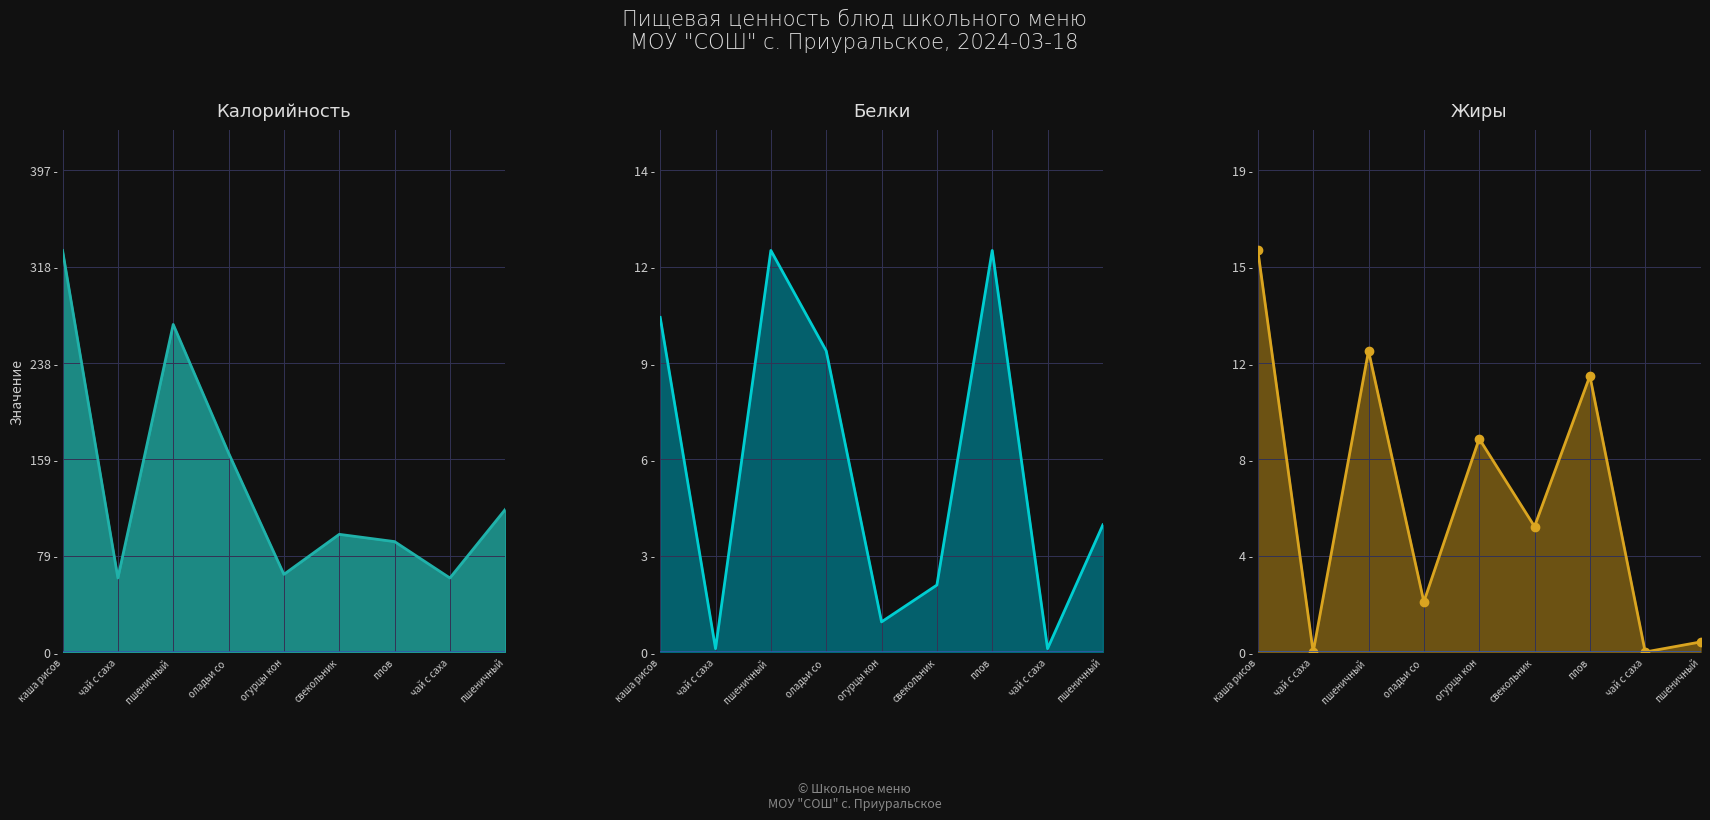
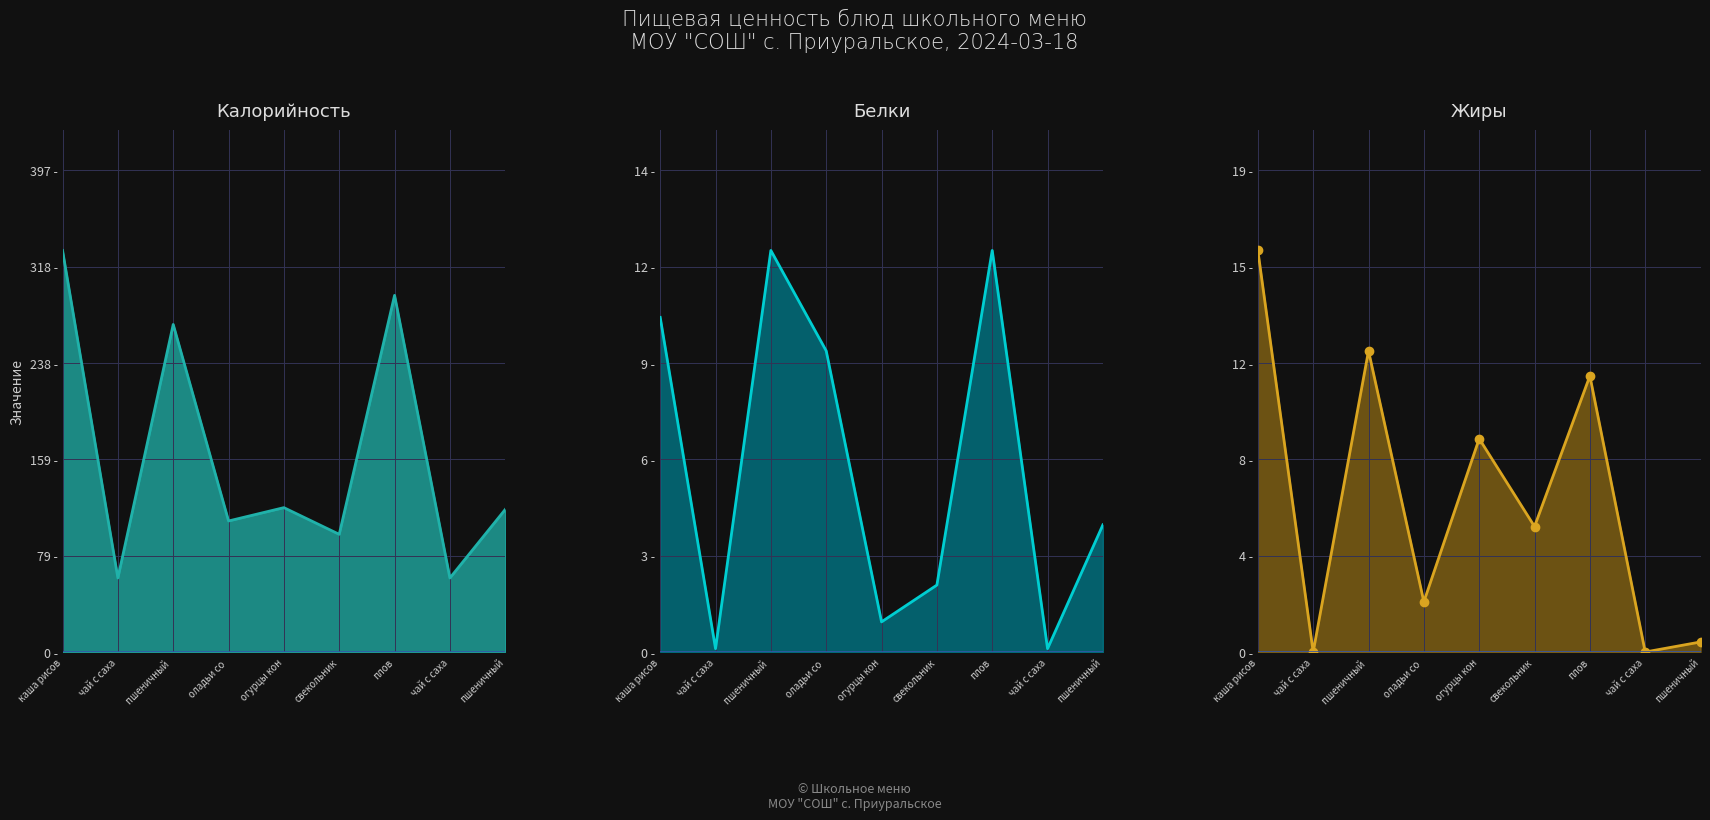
  {
    "Калорийность": {
      "каша рисов": "331 -",
-     "оладьи со": "164 -",
-     "огурцы кон": "64 -",
+     "оладьи со": "108 -",
+     "огурцы кон": "119 -",
      "свекольник": "97 -",
-     "плов": "91 -"
+     "плов": "294 -"
    },
    "Жиры": {
      "каша рисов": "16.0 -",
      "оладьи со": "2.0 -",
      "огурцы кон": "8.5 -",
      "свекольник": "5.0 -",
      "плов": "11.0 -"
    }
  }
